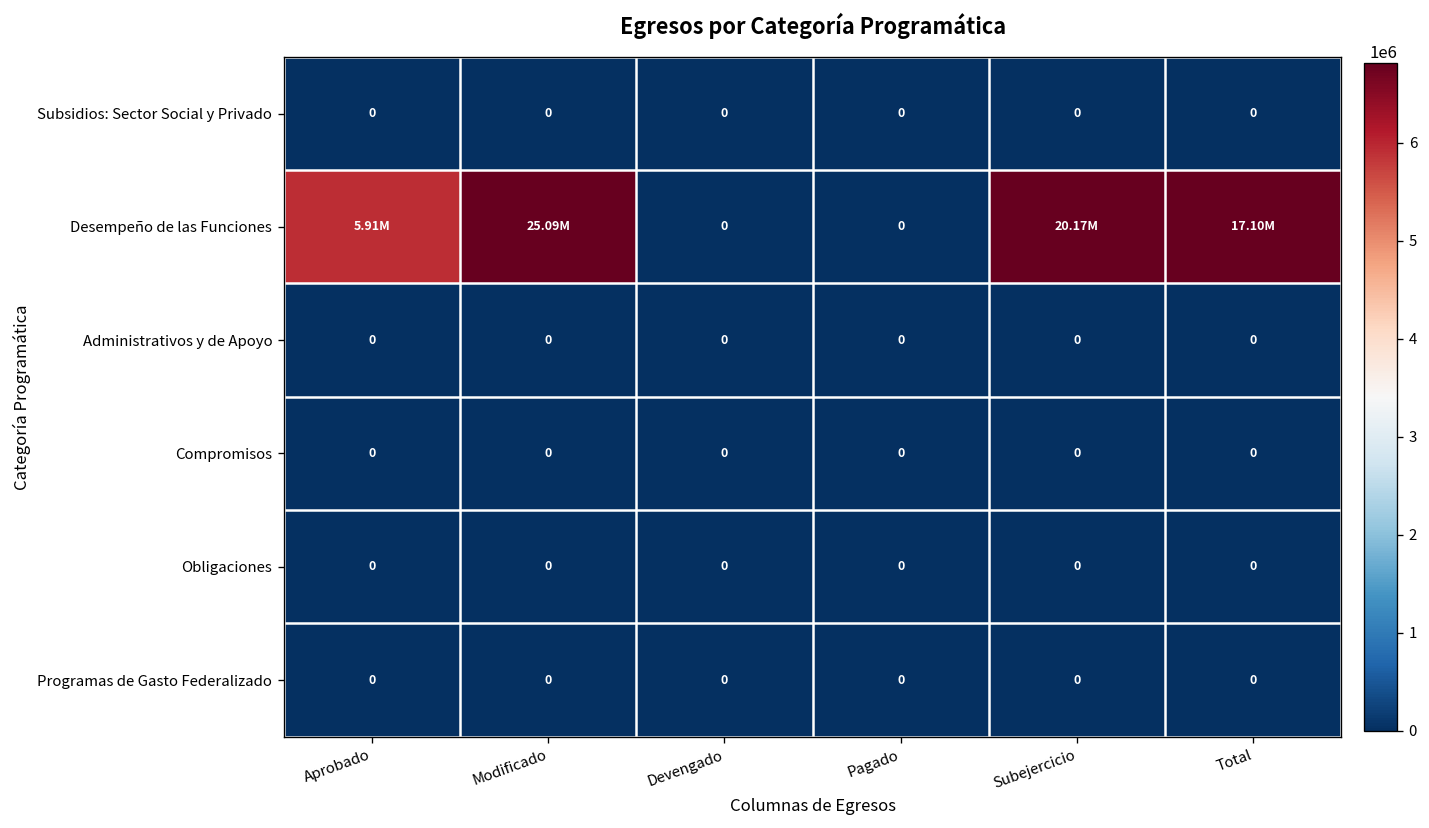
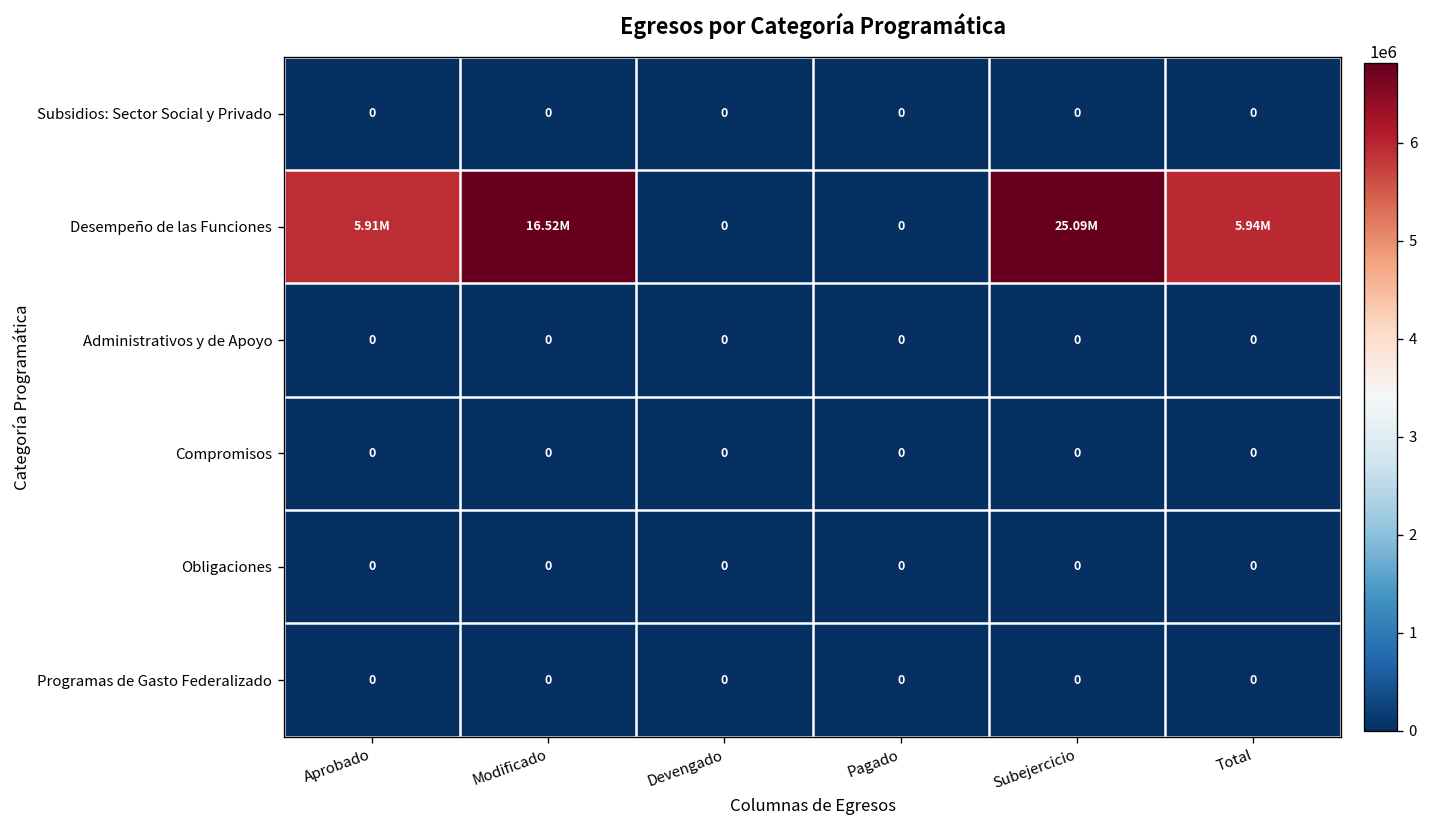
  {
    "Subsidios: Sector Social y Privado": {
      "Aprobado": "0",
      "Modificado": "0",
      "Devengado": "0",
      "Pagado": "0",
      "Subejercicio": "0",
      "Total": "0"
    },
    "Desempeño de las Funciones": {
      "Aprobado": "5.91M",
-     "Modificado": "25.09M",
+     "Modificado": "16.52M",
      "Devengado": "0",
      "Pagado": "0",
-     "Subejercicio": "20.17M",
-     "Total": "17.10M"
+     "Subejercicio": "25.09M",
+     "Total": "5.94M"
    },
    "Administrativos y de Apoyo": {
      "Aprobado": "0",
      "Modificado": "0",
      "Devengado": "0",
      "Pagado": "0",
      "Subejercicio": "0",
      "Total": "0"
    },
    "Compromisos": {
      "Aprobado": "0",
      "Modificado": "0",
      "Devengado": "0",
      "Pagado": "0",
      "Subejercicio": "0",
      "Total": "0"
    },
    "Obligaciones": {
      "Aprobado": "0",
      "Modificado": "0",
      "Devengado": "0",
      "Pagado": "0",
      "Subejercicio": "0",
      "Total": "0"
    },
    "Programas de Gasto Federalizado": {
      "Aprobado": "0",
      "Modificado": "0",
      "Devengado": "0",
      "Pagado": "0",
      "Subejercicio": "0",
      "Total": "0"
    }
  }
